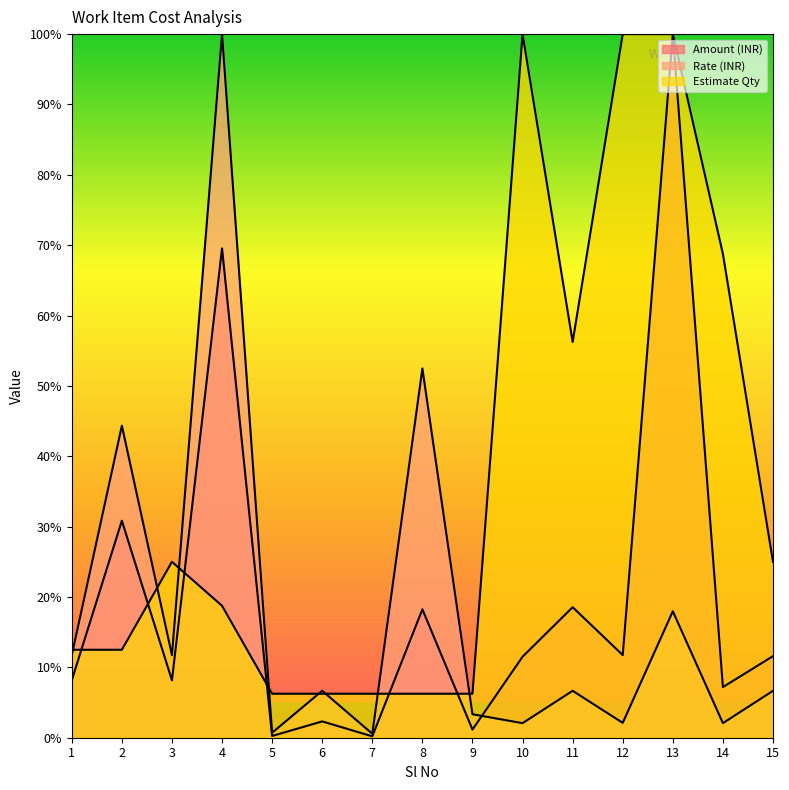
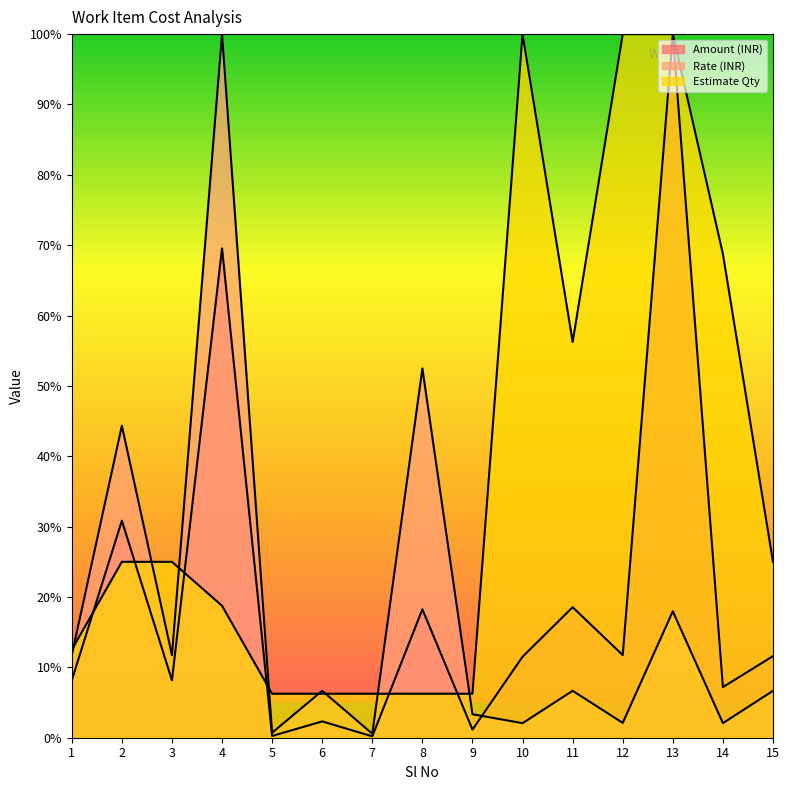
  {
    "Estimate Qty": {
      "1": "13%",
-     "2": "13%",
+     "2": "25%",
      "3": "25%",
      "4": "19%",
      "5": "6%",
      "6": "6%",
      "7": "6%",
      "8": "6%",
      "9": "6%",
      "10": "100%",
      "11": "56%",
      "12": "100%",
      "14": "69%",
      "15": "25%"
    }
  }
